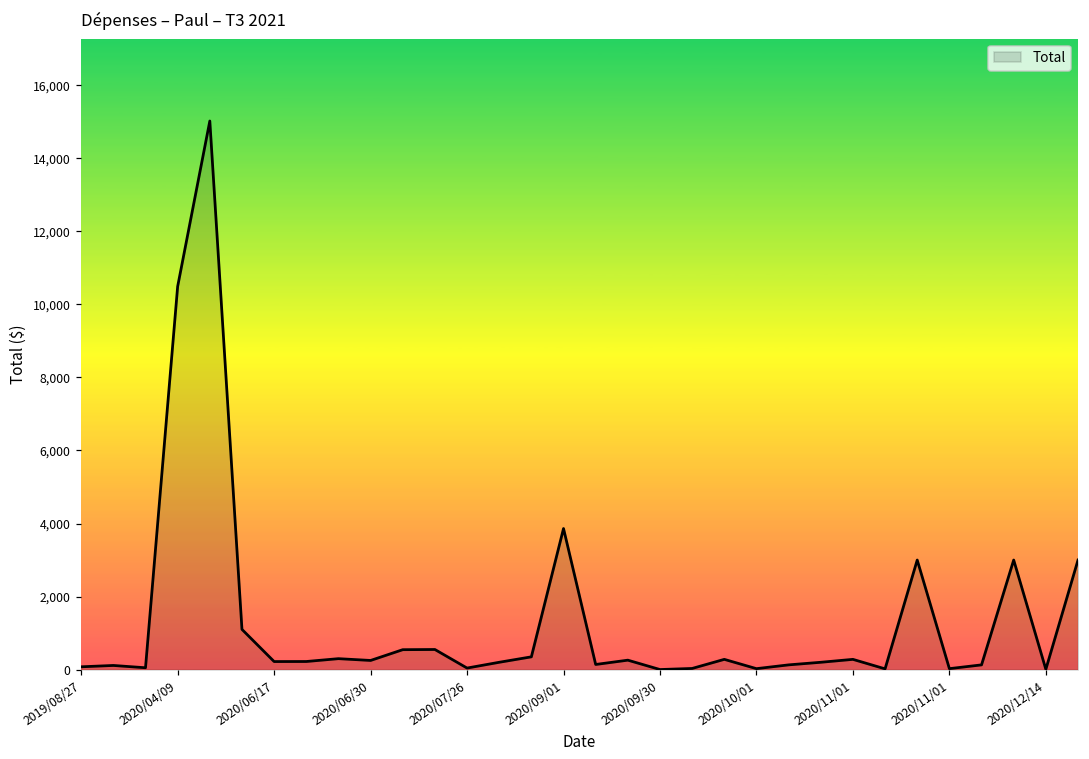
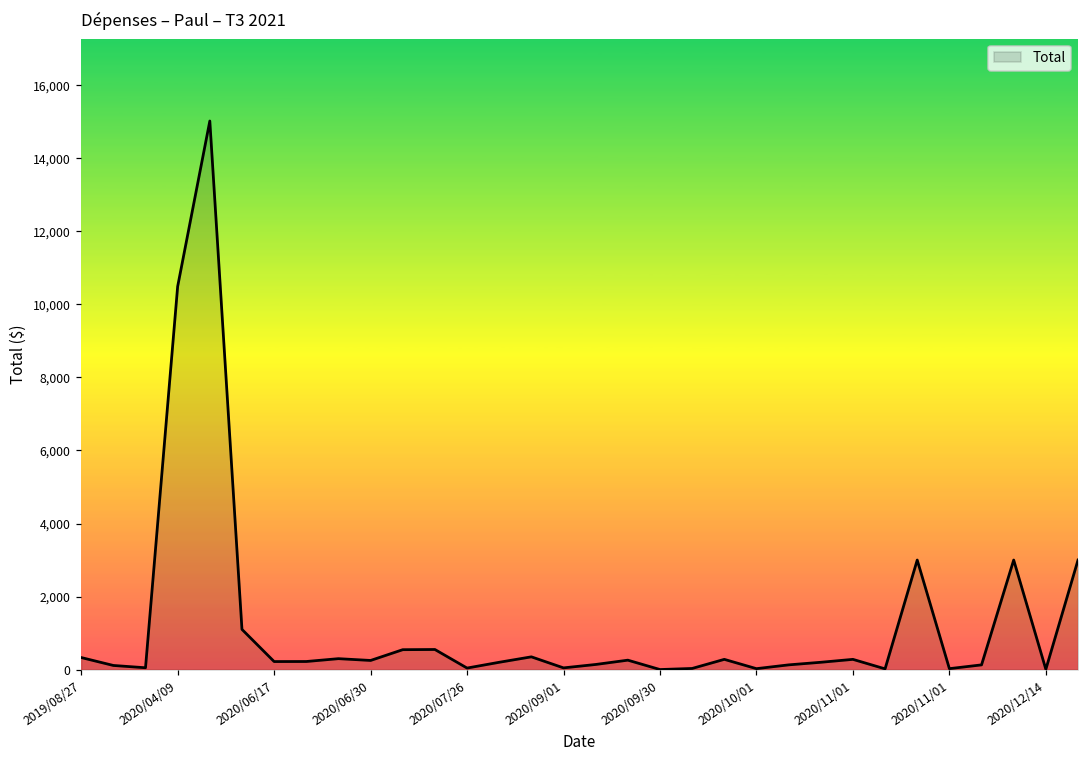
  {
-   "2019/08/27": "100",
+   "2019/08/27": "300",
    "2020/04/09": "10,500",
    "2020/06/30": "300",
    "2020/07/26": "0",
-   "2020/09/01": "3,900",
+   "2020/09/01": "0",
    "2020/09/30": "0",
    "2020/12/14": "0"
  }
